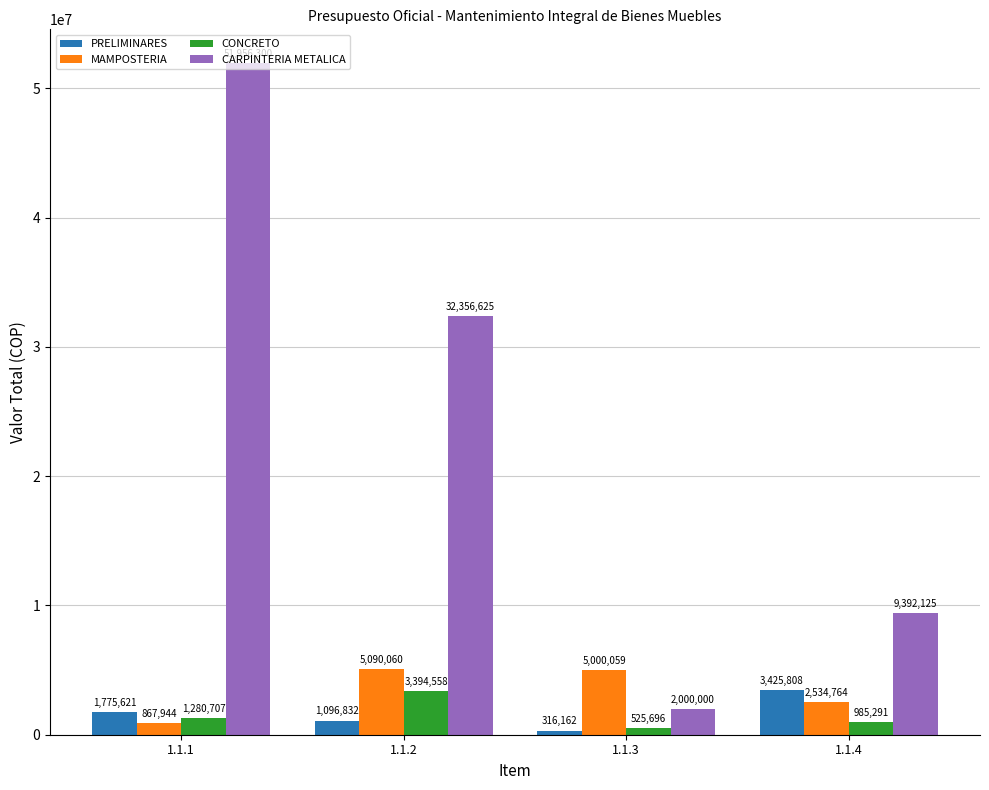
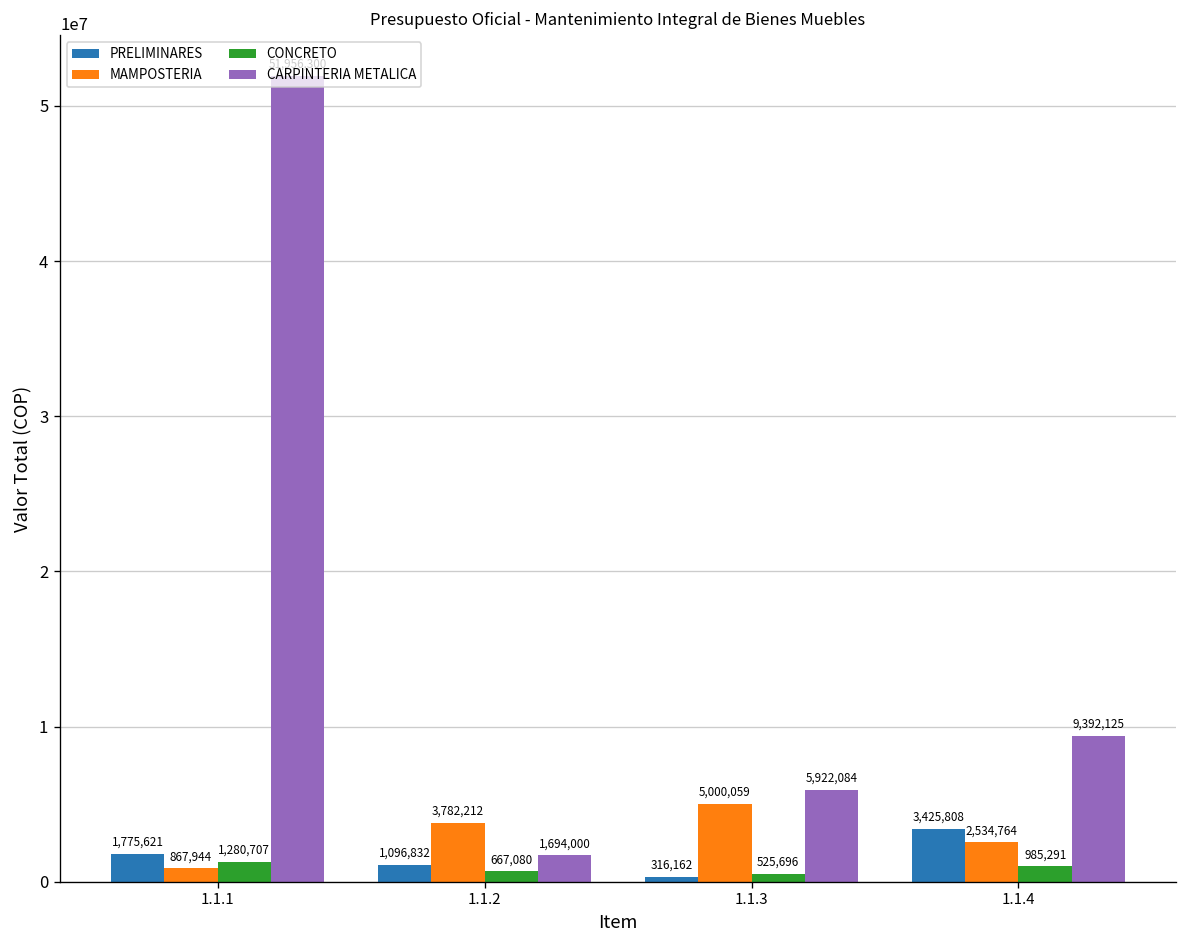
  {
    "PRELIMINARES": {
      "1.1.1": "1,775,621",
      "1.1.2": "1,096,832",
      "1.1.3": "316,162",
      "1.1.4": "3,425,808"
    },
    "MAMPOSTERIA": {
      "1.1.1": "867,944",
-     "1.1.2": "5,090,060",
+     "1.1.2": "3,782,212",
      "1.1.3": "5,000,059",
      "1.1.4": "2,534,764"
    },
    "CONCRETO": {
      "1.1.1": "1,280,707",
-     "1.1.2": "3,394,558",
+     "1.1.2": "667,080",
      "1.1.3": "525,696",
      "1.1.4": "985,291"
    },
    "CARPINTERIA METALICA": {
-     "1.1.2": "32,356,625",
-     "1.1.3": "2,000,000",
+     "1.1.2": "1,694,000",
+     "1.1.3": "5,922,084",
      "1.1.4": "9,392,125"
    }
  }
